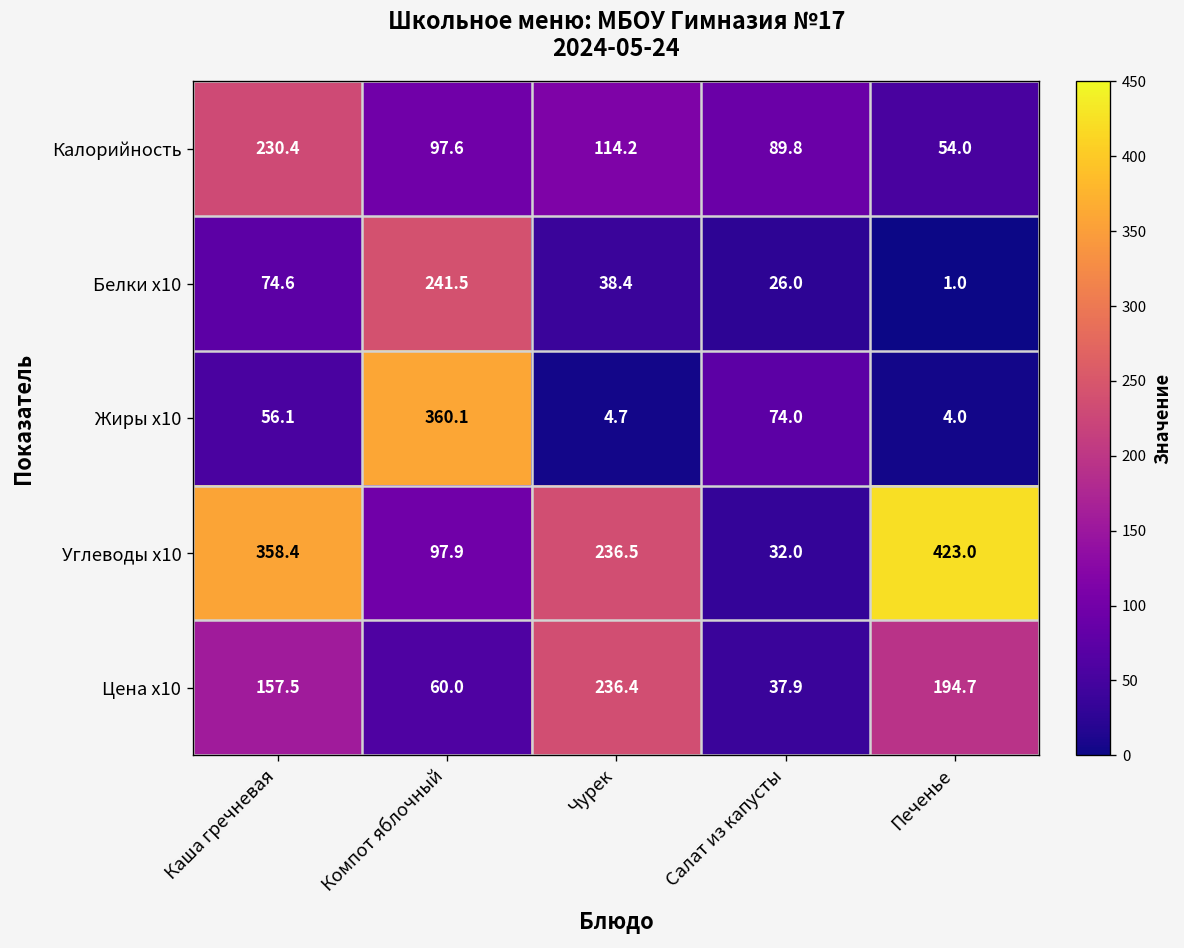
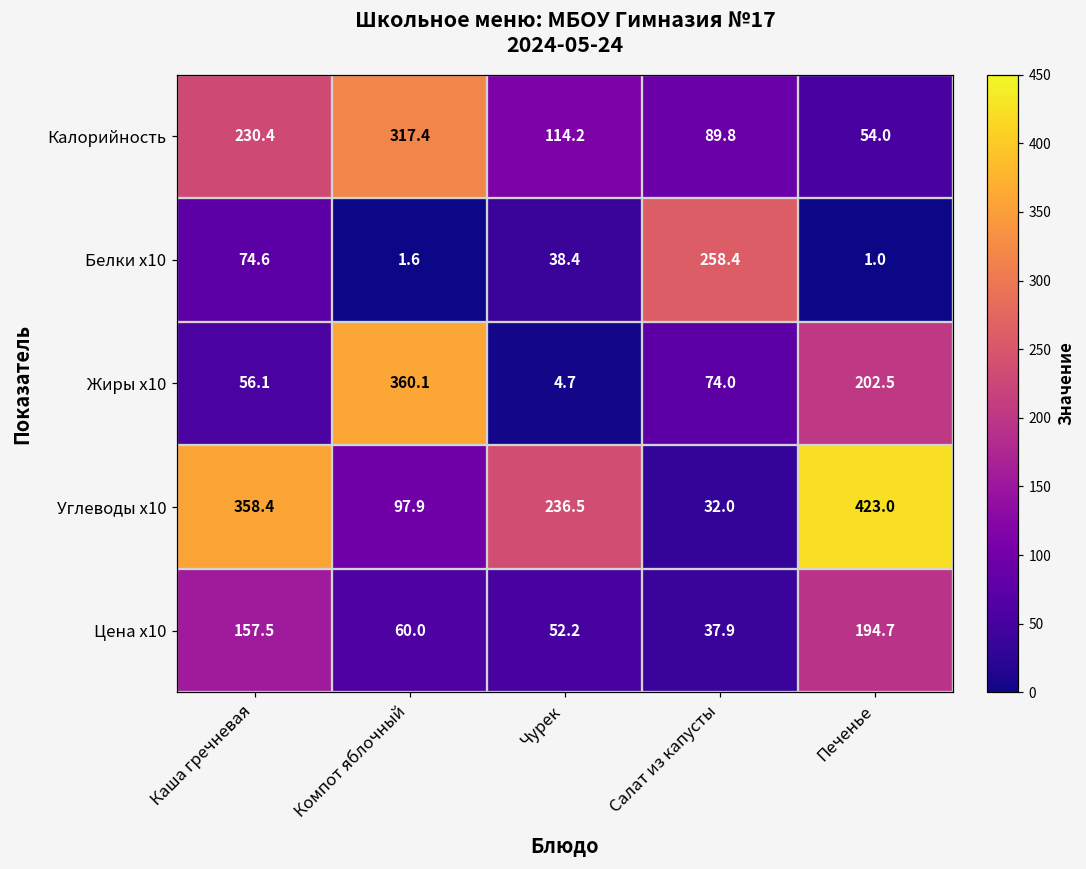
  {
    "Калорийность": {
      "Каша гречневая": 230.4,
-     "Компот яблочный": 97.6,
+     "Компот яблочный": 317.4,
      "Чурек": 114.2,
      "Салат из капусты": 89.8,
      "Печенье": 54.0
    },
    "Белки x10": {
      "Каша гречневая": 74.6,
-     "Компот яблочный": 241.5,
+     "Компот яблочный": 1.6,
      "Чурек": 38.4,
-     "Салат из капусты": 26.0,
+     "Салат из капусты": 258.4,
      "Печенье": 1.0
    },
    "Жиры x10": {
      "Каша гречневая": 56.1,
      "Компот яблочный": 360.1,
      "Чурек": 4.7,
      "Салат из капусты": 74.0,
-     "Печенье": 4.0
+     "Печенье": 202.5
    },
    "Углеводы x10": {
      "Каша гречневая": 358.4,
      "Компот яблочный": 97.9,
      "Чурек": 236.5,
      "Салат из капусты": 32.0,
      "Печенье": 423.0
    },
    "Цена x10": {
      "Каша гречневая": 157.5,
      "Компот яблочный": 60.0,
-     "Чурек": 236.4,
+     "Чурек": 52.2,
      "Салат из капусты": 37.9,
      "Печенье": 194.7
    }
  }
